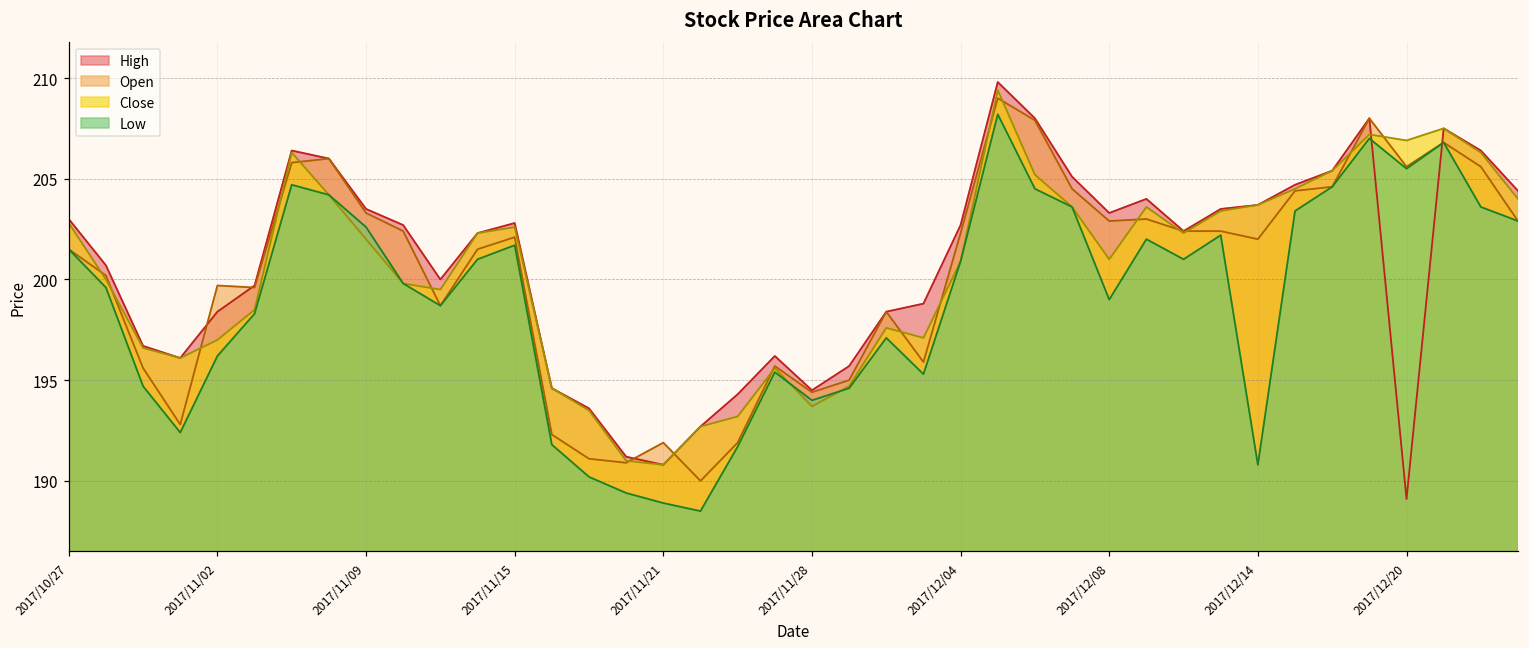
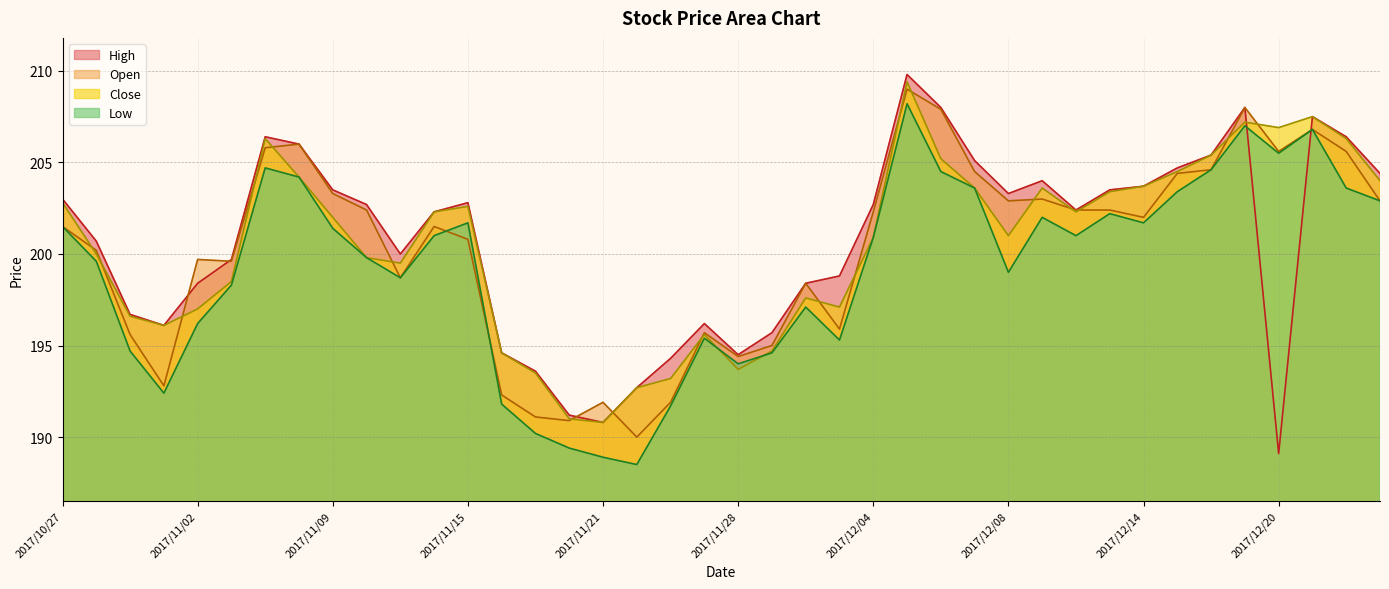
  {
    "High": {
      "2017/10/27": 203.0,
      "2017/11/02": 198.4,
      "2017/11/09": 203.5,
      "2017/11/15": 202.8,
      "2017/12/04": 202.7,
      "2017/12/08": 203.3,
      "2017/12/20": 189.1
    },
    "Open": {
      "2017/11/02": 199.7,
      "2017/11/09": 203.3,
-     "2017/11/15": 202.1,
+     "2017/11/15": 200.8,
      "2017/11/21": 191.9,
      "2017/12/04": 202.3,
      "2017/12/08": 202.9,
      "2017/12/14": 202.0
    },
    "Close": {
      "2017/10/27": 202.8,
      "2017/11/02": 197.0,
      "2017/11/09": 202.0,
      "2017/11/15": 202.6,
      "2017/11/28": 193.7,
      "2017/12/08": 201.0,
      "2017/12/20": 206.9
    },
    "Low": {
      "2017/11/02": 196.2,
-     "2017/11/09": 202.6,
+     "2017/11/09": 201.4,
      "2017/11/15": 201.7,
      "2017/11/21": 188.9,
      "2017/11/28": 194.0,
      "2017/12/08": 199.0,
-     "2017/12/14": 190.8
+     "2017/12/14": 201.7
    }
  }
